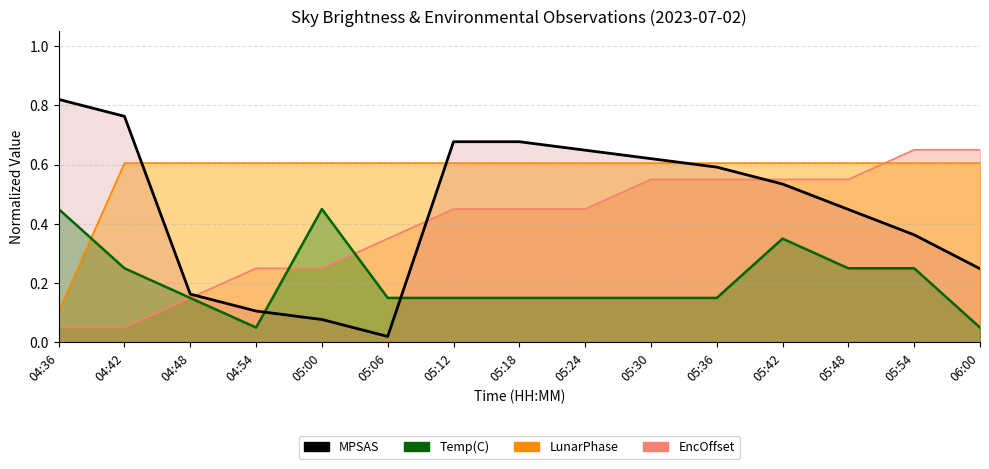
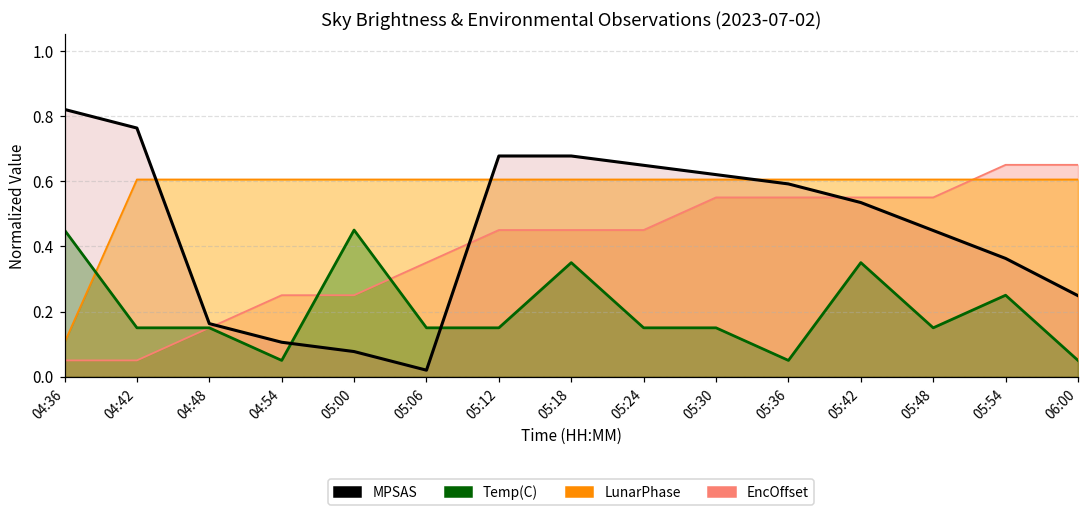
  {
    "LunarPhase": {
      "04:36": 0.11,
      "04:42": 0.60,
      "04:48": 0.60,
      "04:54": 0.60,
      "05:00": 0.60,
      "05:06": 0.60,
      "05:12": 0.60,
      "05:18": 0.60,
      "05:24": 0.60,
      "05:30": 0.60,
      "05:36": 0.60,
      "05:42": 0.60,
      "05:48": 0.60,
      "05:54": 0.60,
      "06:00": 0.60
    },
    "Temp(C)": {
      "04:36": 0.45,
-     "04:42": 0.25,
+     "04:42": 0.15,
      "04:54": 0.05,
      "05:00": 0.45,
      "05:06": 0.15,
      "05:12": 0.15,
-     "05:18": 0.15,
+     "05:18": 0.35,
      "05:24": 0.15,
      "05:30": 0.15,
-     "05:36": 0.15,
+     "05:36": 0.05,
      "05:42": 0.35,
-     "05:48": 0.25,
+     "05:48": 0.15,
      "05:54": 0.25,
      "06:00": 0.05
    }
  }
